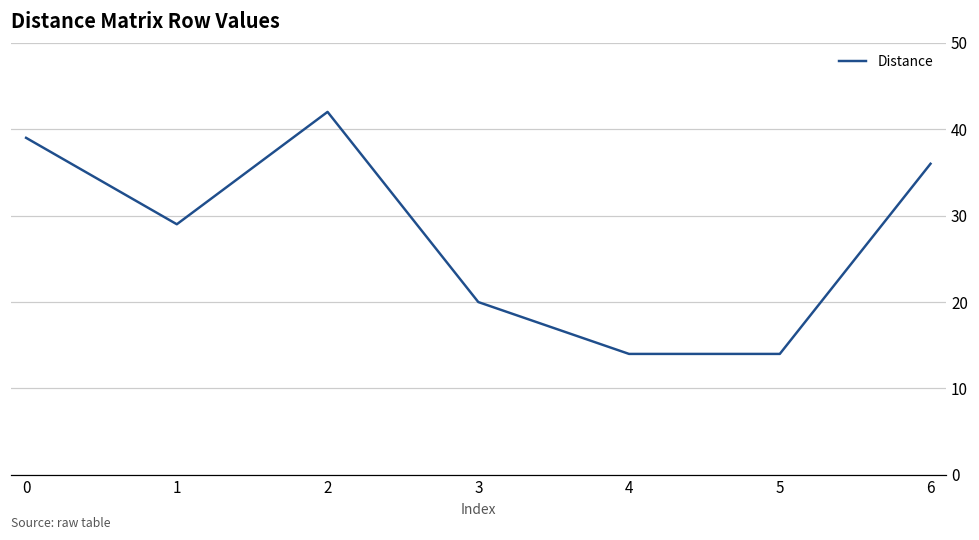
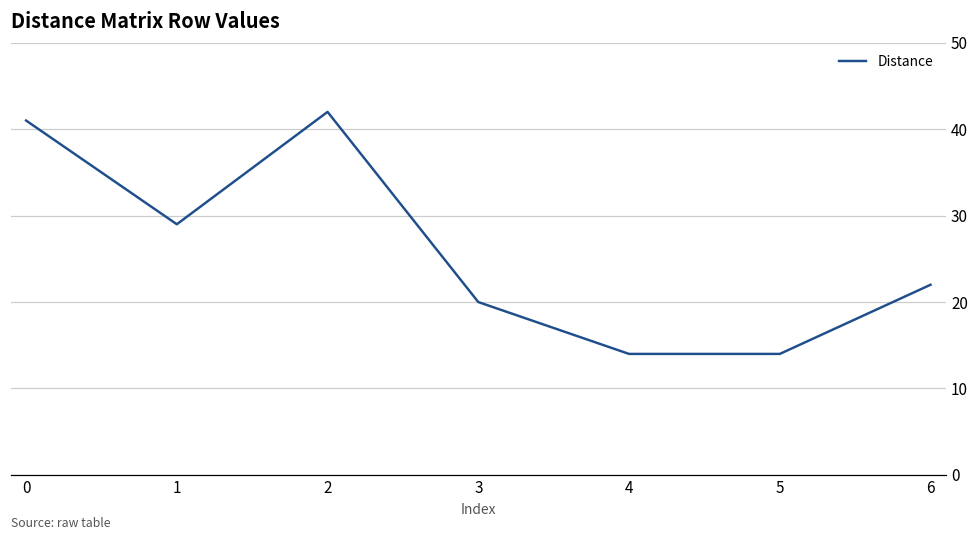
  {
-   "0": 39,
+   "0": 41,
    "1": 29,
    "2": 42,
    "3": 20,
    "4": 14,
    "5": 14,
-   "6": 36
+   "6": 22
  }
